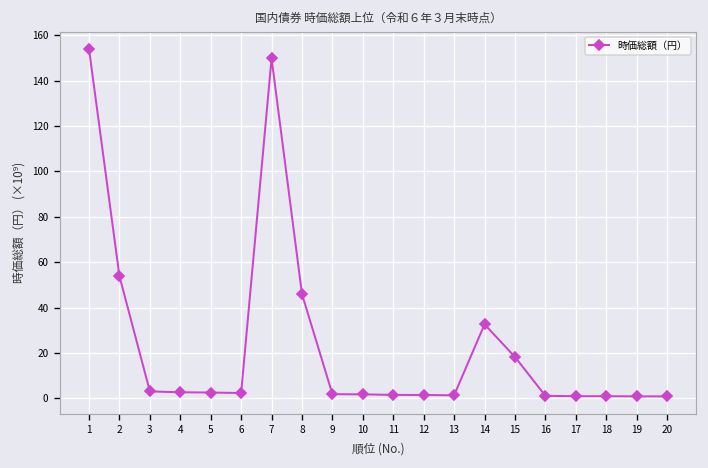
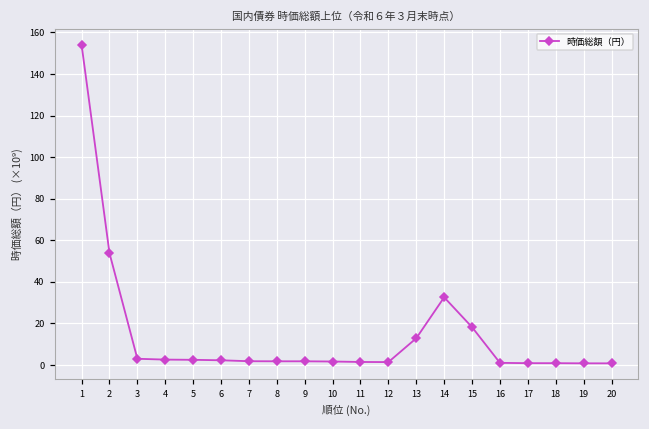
  {
    "1": 154,
    "2": 54,
    "3": 3,
    "4": 3,
    "5": 3,
    "6": 2,
-   "7": 150,
-   "8": 46,
+   "7": 2,
+   "8": 2,
    "9": 2,
    "10": 2,
    "11": 1,
    "12": 1,
-   "13": 1,
+   "13": 13,
    "14": 33,
    "15": 18,
    "16": 1,
    "17": 1,
    "18": 1,
    "19": 1,
    "20": 1
  }
